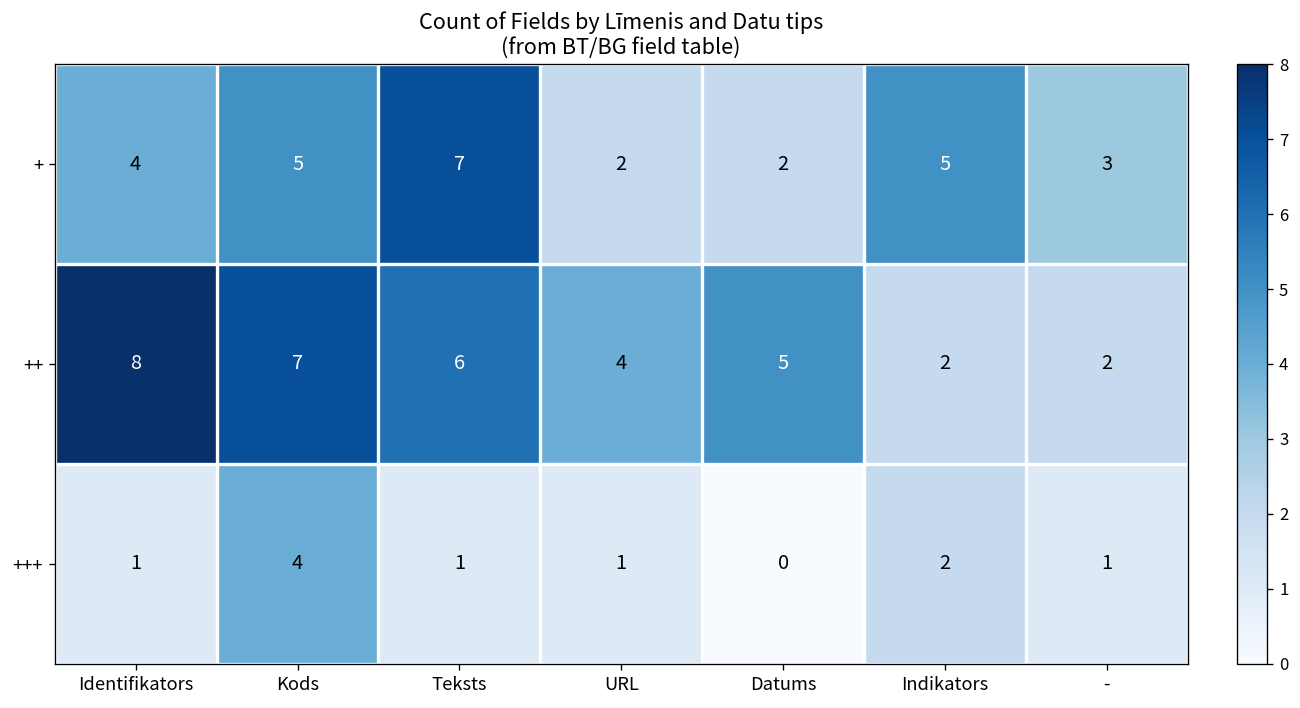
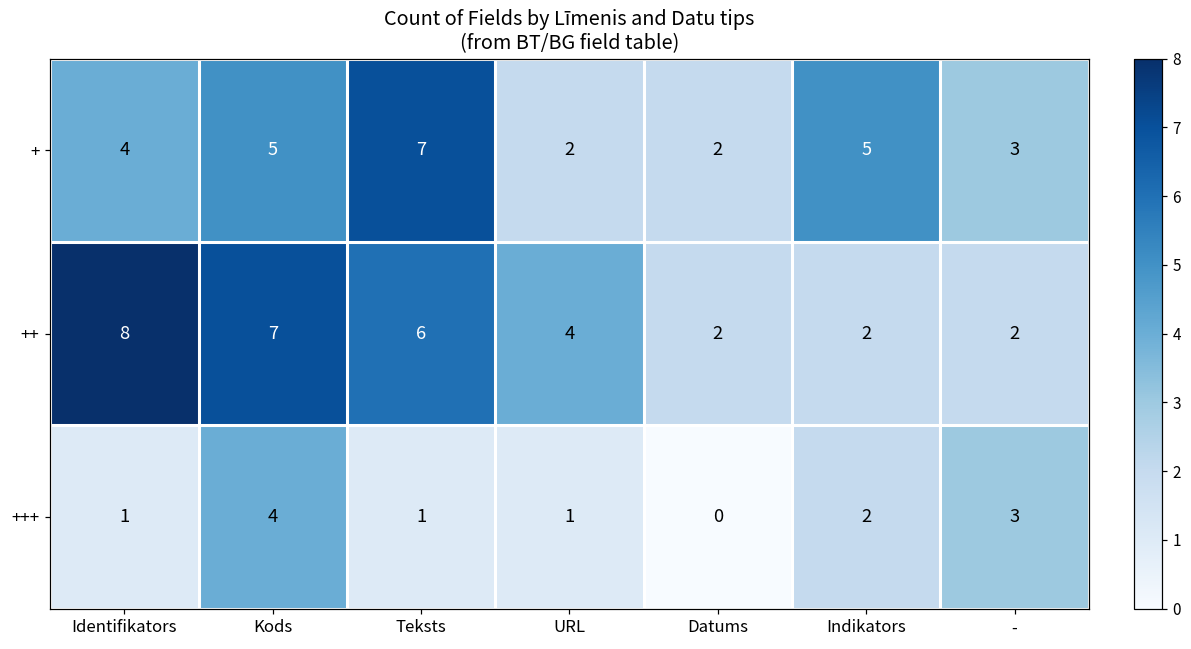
  {
    "+": {
      "Identifikators": 4,
      "Kods": 5,
      "Teksts": 7,
      "URL": 2,
      "Datums": 2,
      "Indikators": 5,
      "-": 3
    },
    "++": {
      "Identifikators": 8,
      "Kods": 7,
      "Teksts": 6,
      "URL": 4,
-     "Datums": 5,
+     "Datums": 2,
      "Indikators": 2,
      "-": 2
    },
    "+++": {
      "Identifikators": 1,
      "Kods": 4,
      "Teksts": 1,
      "URL": 1,
      "Datums": 0,
      "Indikators": 2,
-     "-": 1
+     "-": 3
    }
  }
